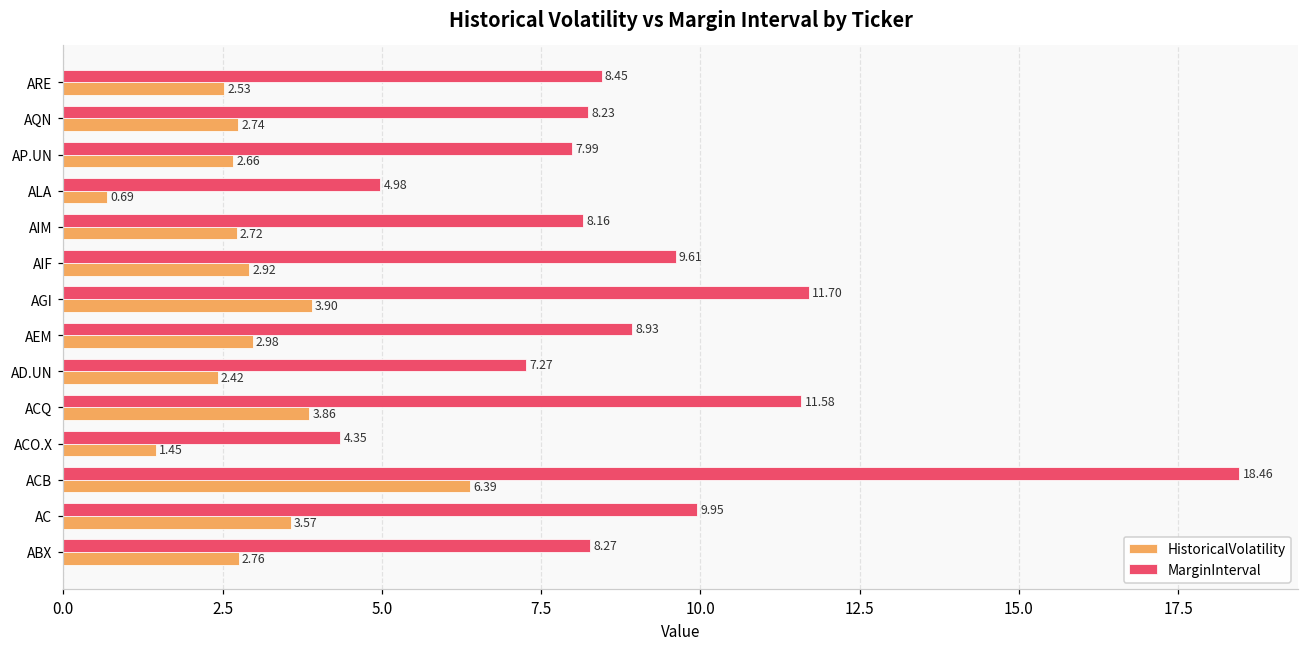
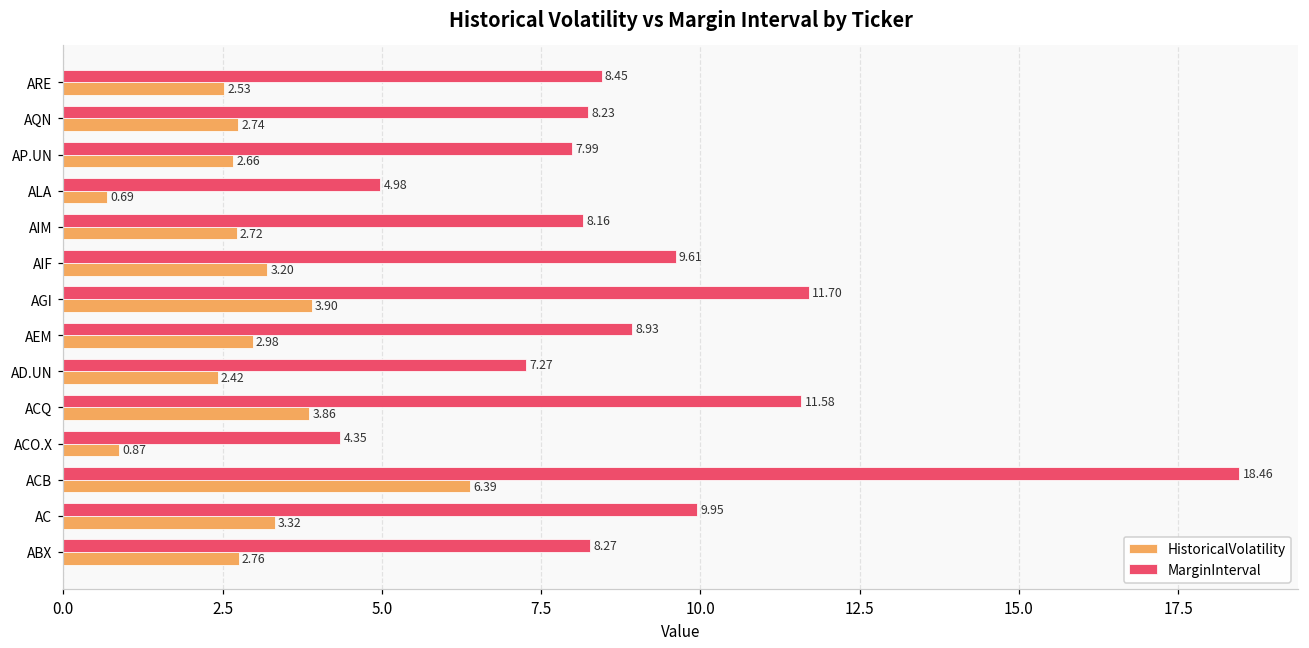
  {
    "HistoricalVolatility": {
      "ARE": 2.53,
      "AQN": 2.74,
      "AP.UN": 2.66,
      "ALA": 0.69,
      "AIM": 2.72,
-     "AIF": 2.92,
+     "AIF": 3.20,
      "AGI": 3.90,
      "AEM": 2.98,
      "AD.UN": 2.42,
      "ACQ": 3.86,
-     "ACO.X": 1.45,
+     "ACO.X": 0.87,
      "ACB": 6.39,
-     "AC": 3.57,
+     "AC": 3.32,
      "ABX": 2.76
    },
    "MarginInterval": {
      "ARE": 8.45,
      "AQN": 8.23,
      "AP.UN": 7.99,
      "ALA": 4.98,
      "AIM": 8.16,
      "AIF": 9.61,
      "AGI": 11.70,
      "AEM": 8.93,
      "AD.UN": 7.27,
      "ACQ": 11.58,
      "ACO.X": 4.35,
      "ACB": 18.46,
      "AC": 9.95,
      "ABX": 8.27
    }
  }
